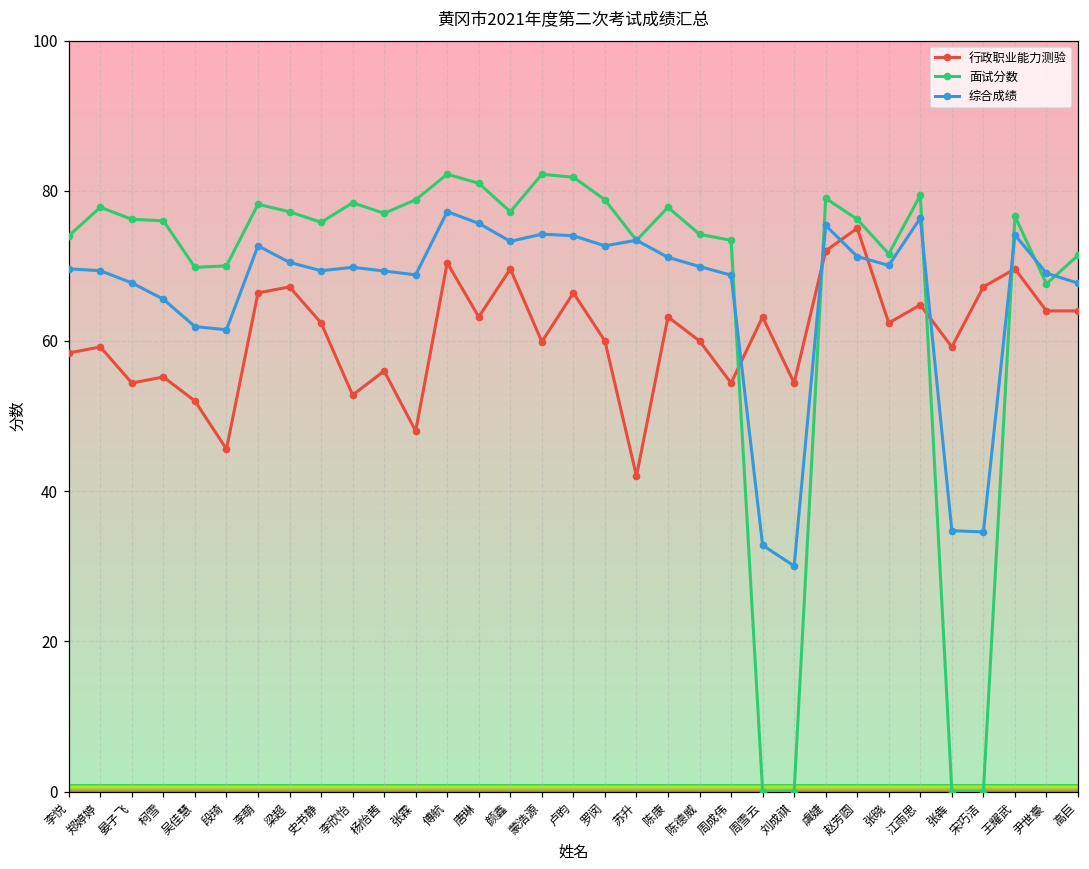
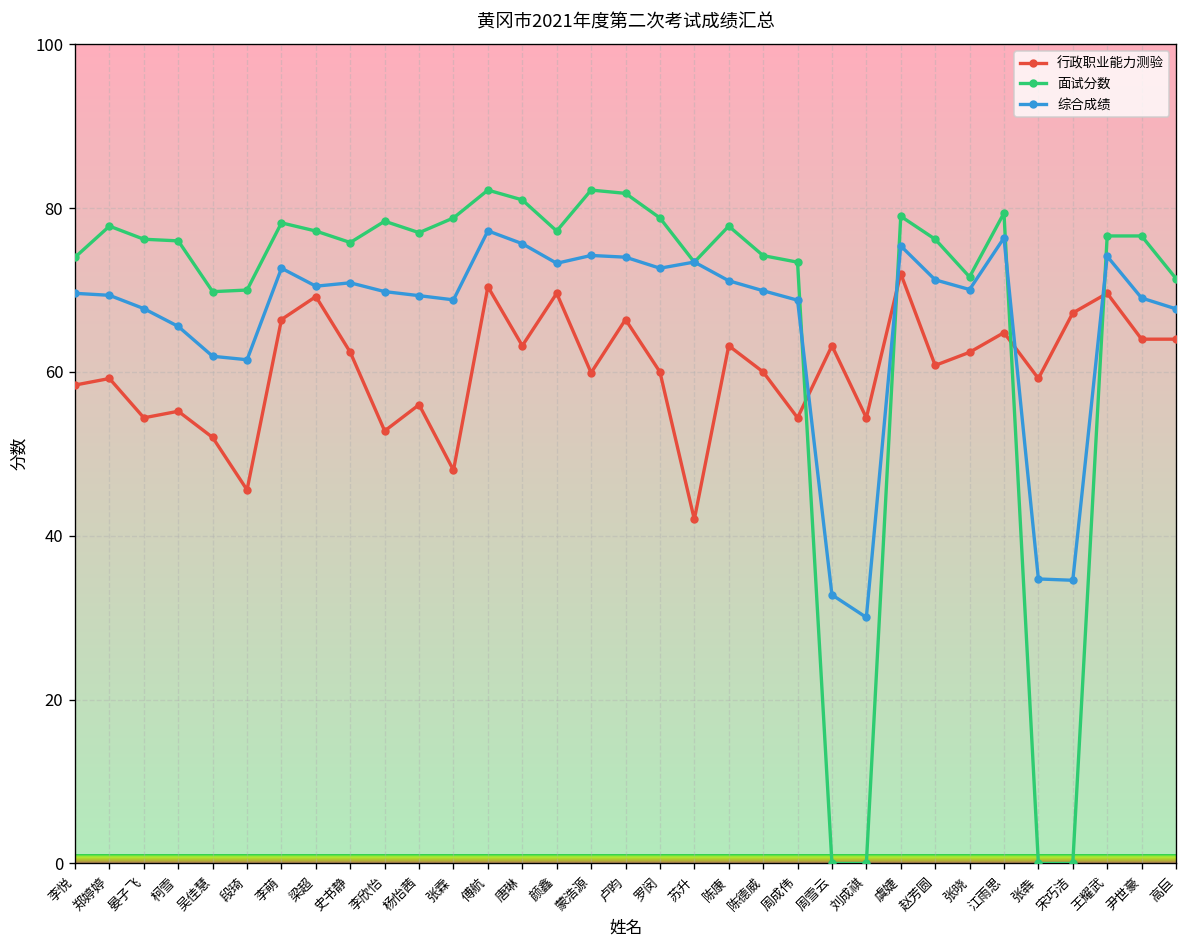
  {
    "行政职业能力测验": {
      "李悦": 58,
      "郑婷婷": 59,
      "晏子飞": 54,
      "柯雪": 55,
      "吴佳慧": 52,
      "段琦": 46,
      "李萌": 66,
-     "梁超": 67,
+     "梁超": 69,
      "史书静": 62,
      "李欣怡": 53,
      "杨怡茜": 56,
      "张霖": 48,
      "傅航": 70,
      "唐琳": 63,
      "颜鑫": 70,
      "蒙浩源": 60,
      "卢昀": 66,
      "罗闵": 60,
      "苏升": 42,
      "陈康": 63,
      "陈德威": 60,
      "周成伟": 54,
      "周雪云": 63,
      "刘成祺": 54,
      "虞婕": 72,
-     "赵芳圆": 75,
+     "赵芳圆": 61,
      "张晓": 62,
      "江雨思": 65,
      "张犇": 59,
      "宋巧洁": 67,
      "王耀武": 70,
      "尹世豪": 64,
      "高巨": 64
    },
    "面试分数": {
      "李悦": 74,
      "郑婷婷": 78,
      "晏子飞": 76,
      "柯雪": 76,
      "吴佳慧": 70,
      "段琦": 70,
      "李萌": 78,
      "梁超": 77,
      "史书静": 76,
      "李欣怡": 78,
      "杨怡茜": 77,
      "张霖": 79,
      "傅航": 82,
      "唐琳": 81,
      "颜鑫": 77,
      "蒙浩源": 82,
      "卢昀": 82,
      "罗闵": 79,
      "陈康": 78,
      "陈德威": 74,
      "周成伟": 73,
      "周雪云": 0,
      "刘成祺": 0,
      "虞婕": 79,
      "赵芳圆": 76,
      "张晓": 72,
      "江雨思": 79,
      "张犇": 0,
      "宋巧洁": 0,
      "王耀武": 77,
-     "尹世豪": 68,
+     "尹世豪": 77,
      "高巨": 71
    },
    "综合成绩": {
      "李悦": 70,
      "郑婷婷": 69,
      "晏子飞": 68,
      "柯雪": 66,
      "吴佳慧": 62,
      "段琦": 61,
      "李萌": 73,
      "梁超": 70,
-     "史书静": 69,
+     "史书静": 71,
      "李欣怡": 70,
      "杨怡茜": 69,
      "张霖": 69,
      "傅航": 77,
      "唐琳": 76,
      "颜鑫": 73,
      "蒙浩源": 74,
      "卢昀": 74,
      "罗闵": 73,
      "陈康": 71,
      "陈德威": 70,
      "周成伟": 69,
      "周雪云": 33,
      "刘成祺": 30,
      "虞婕": 75,
      "赵芳圆": 71,
      "张晓": 70,
      "江雨思": 76,
      "张犇": 35,
      "宋巧洁": 35,
      "王耀武": 74,
      "尹世豪": 69,
      "高巨": 68
    }
  }
